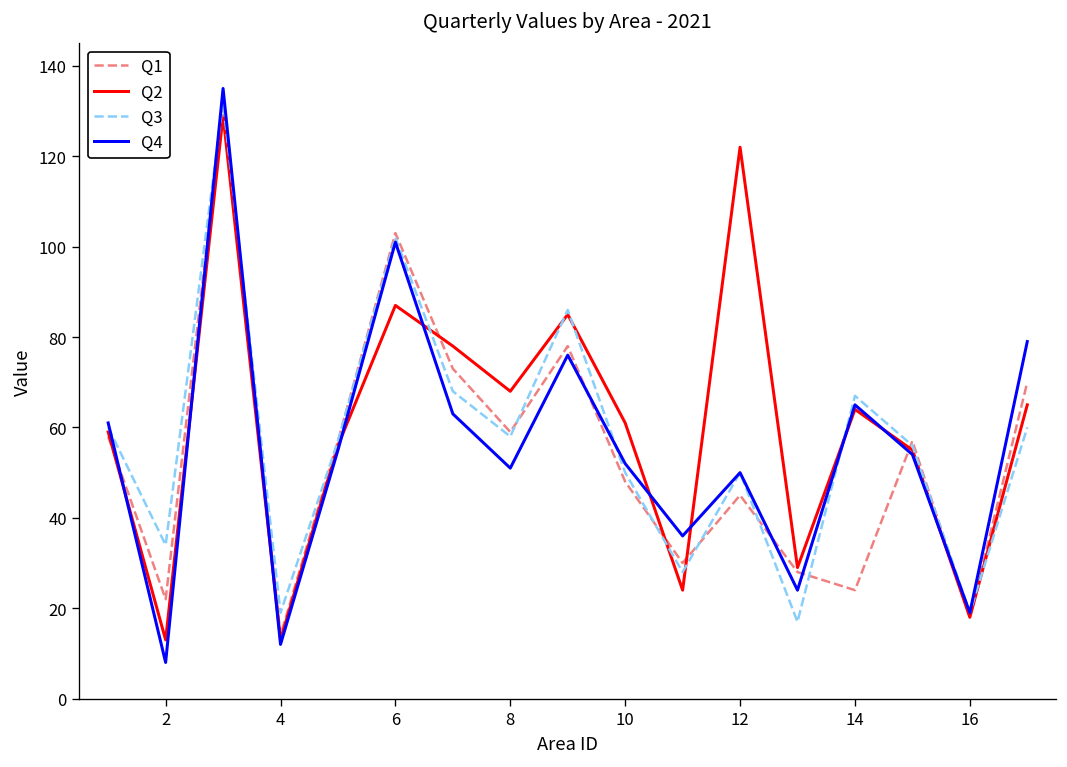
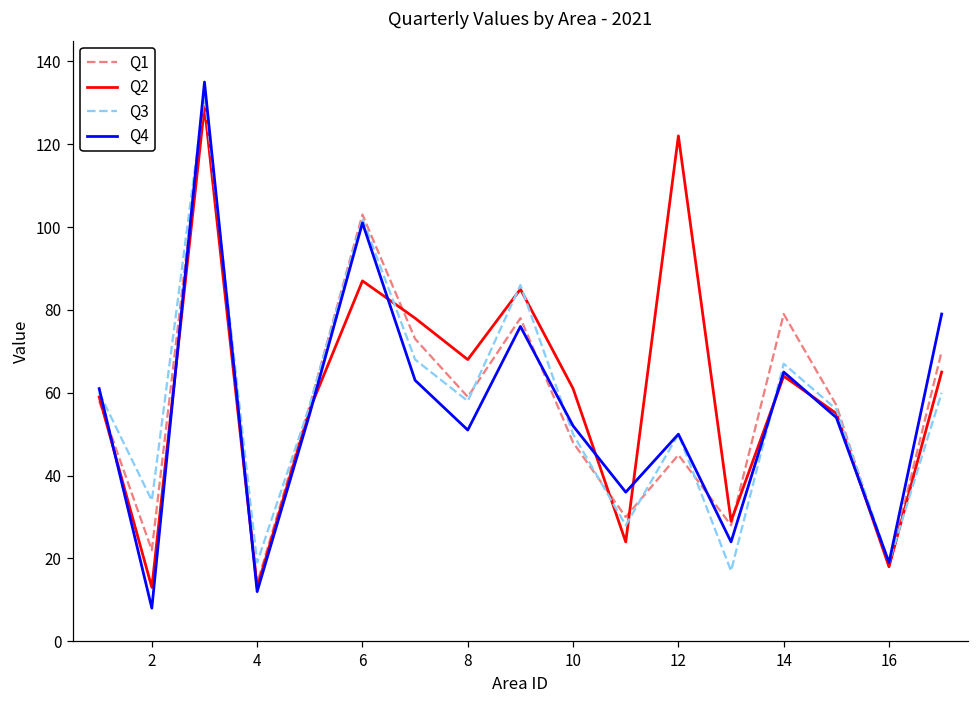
  {
    "Q1": {
      "2": 22,
      "4": 14,
      "6": 103,
      "8": 59,
      "10": 48,
      "12": 45,
-     "14": 24
+     "14": 79
    },
    "Q2": {
      "2": 13,
      "4": 13,
      "6": 87,
      "8": 68,
      "10": 61,
      "12": 122,
      "14": 64
    },
    "Q3": {
      "2": 34,
      "4": 19,
      "6": 102,
      "8": 58,
      "10": 50,
      "14": 67
    },
    "Q4": {
      "2": 8,
      "4": 12,
      "6": 101,
      "8": 51,
      "10": 52,
      "14": 65
    }
  }
